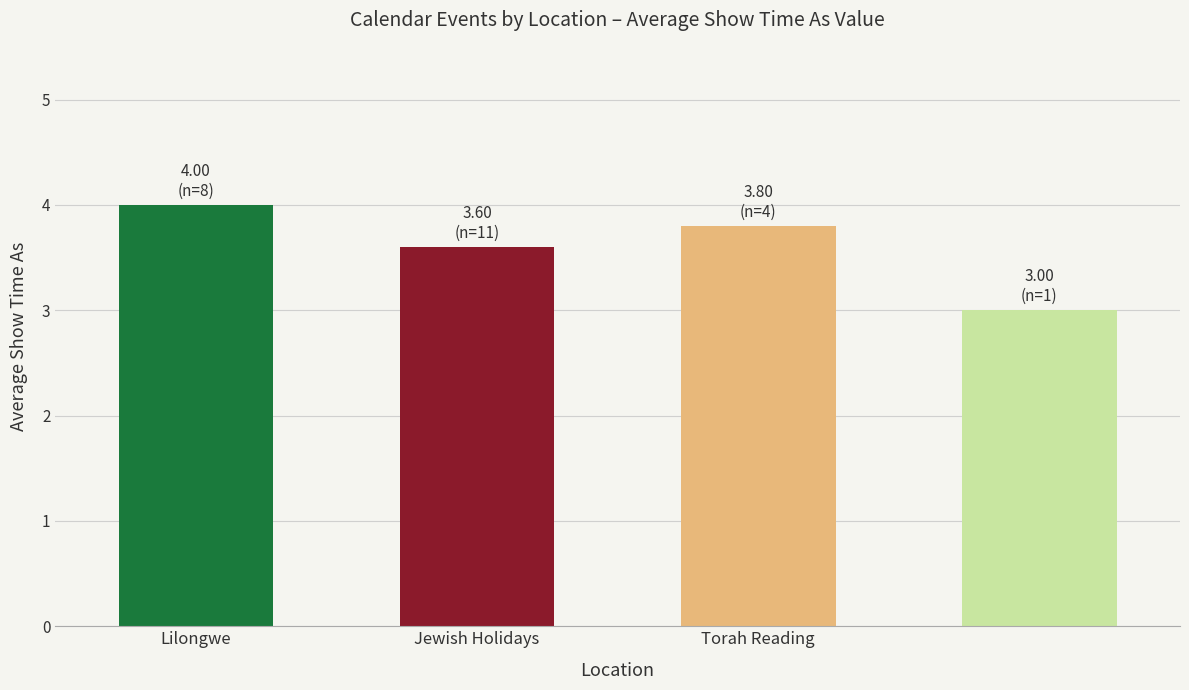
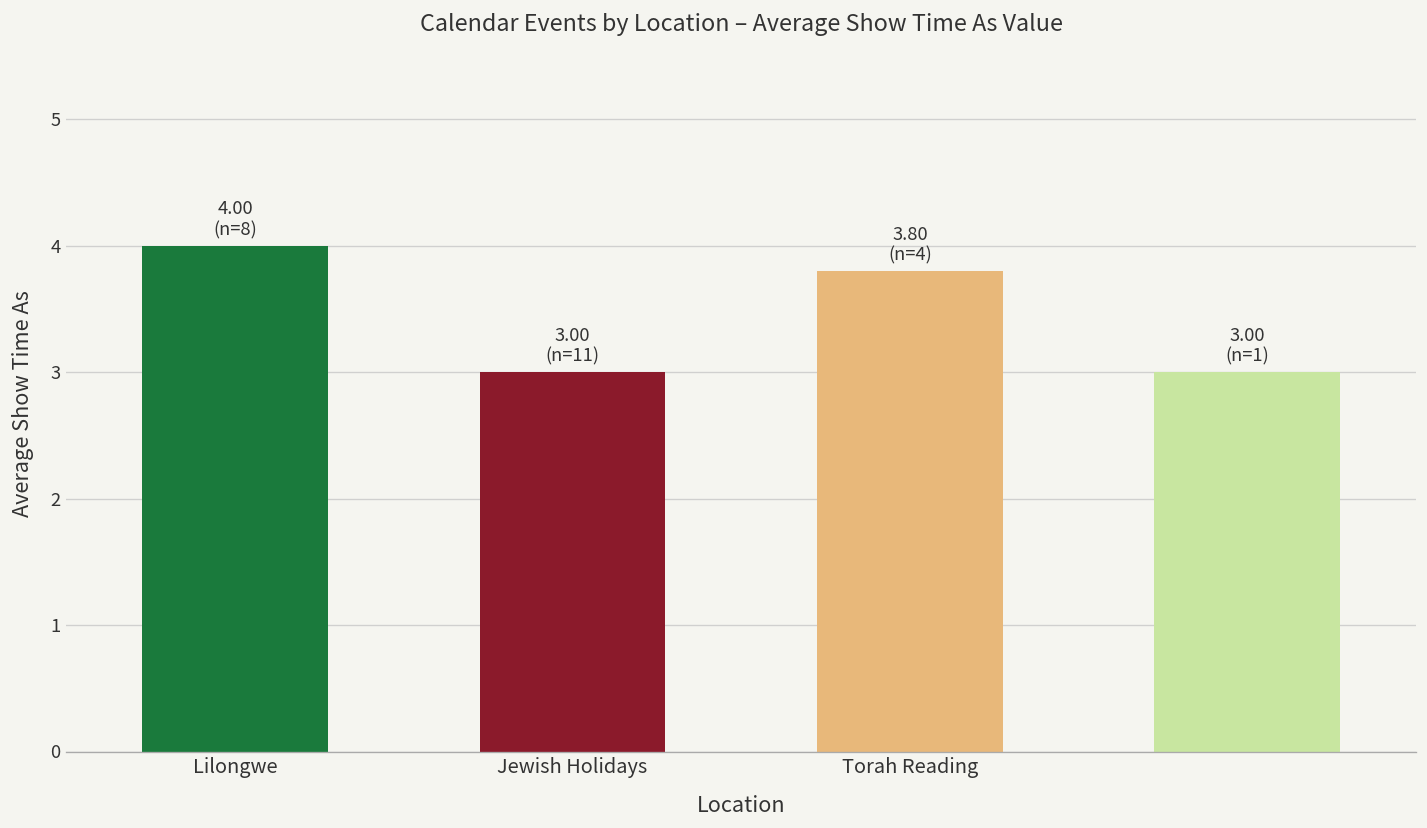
  {
    "Lilongwe": 4.00,
-   "Jewish Holidays": 3.60,
+   "Jewish Holidays": 3.00,
    "Torah Reading": 3.80
  }
